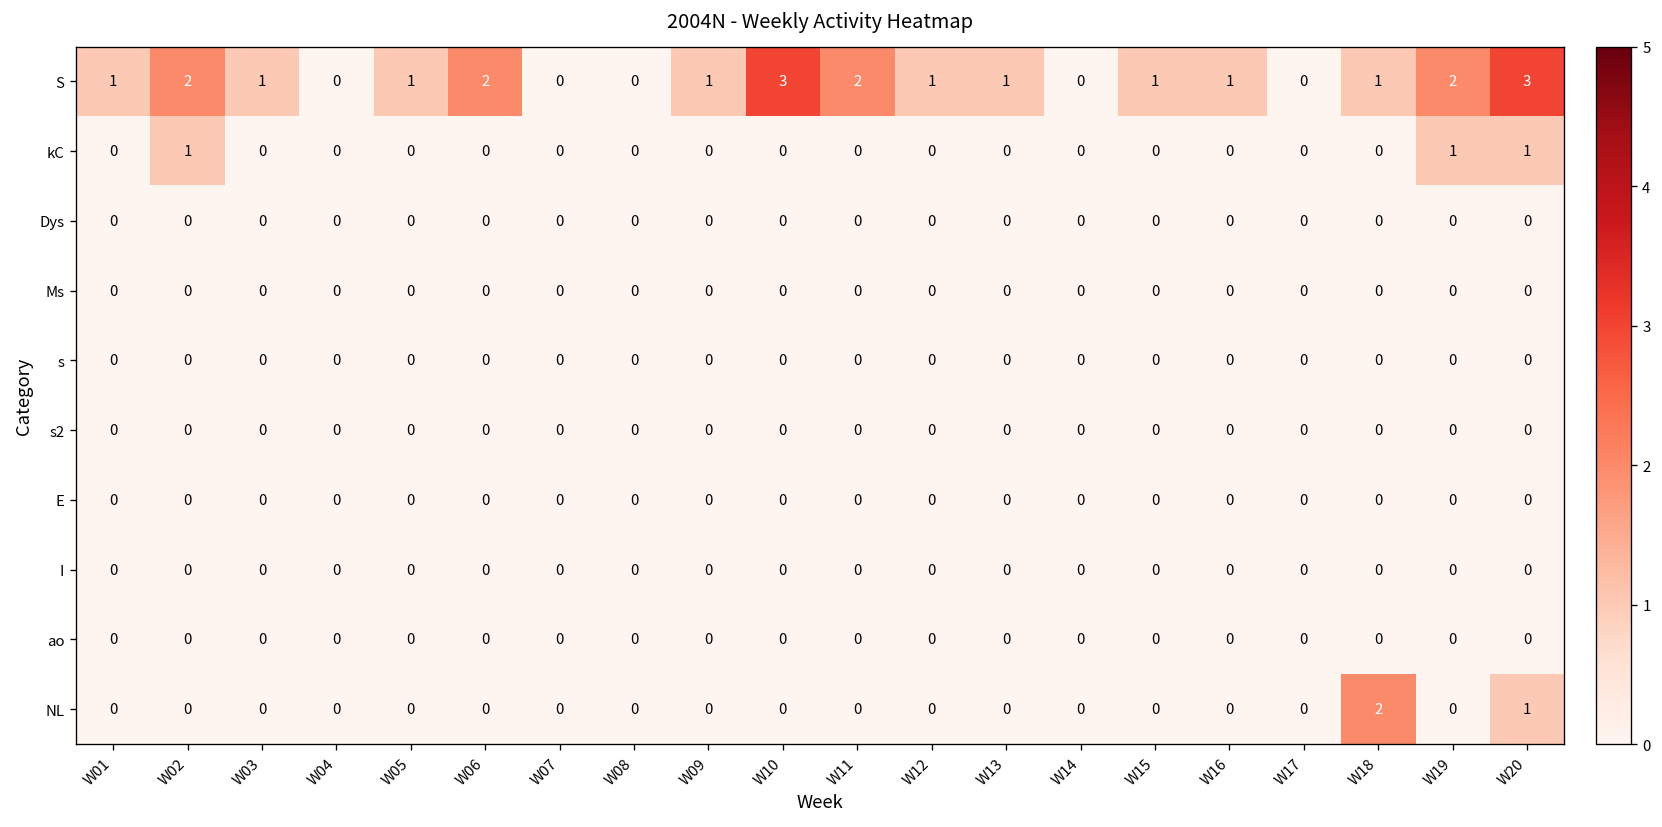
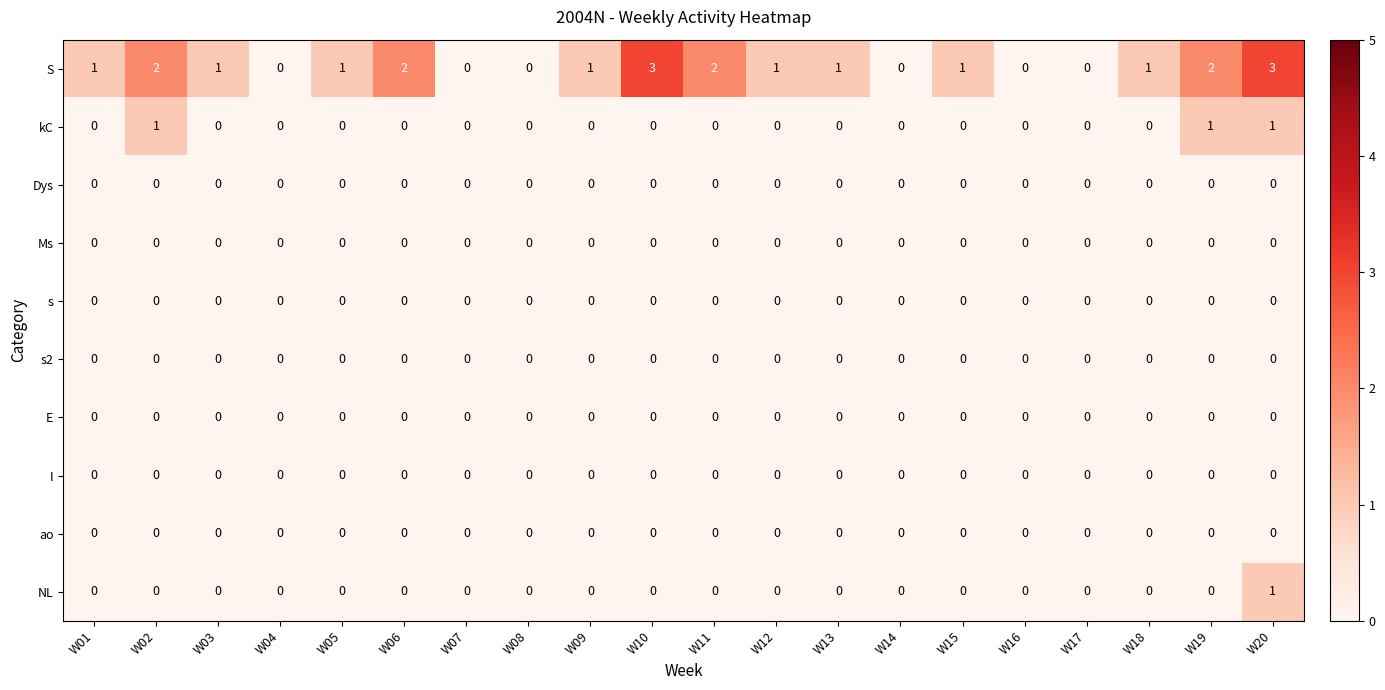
  {
    "S": {
      "W01": 1,
      "W02": 2,
      "W03": 1,
      "W04": 0,
      "W05": 1,
      "W06": 2,
      "W07": 0,
      "W08": 0,
      "W09": 1,
      "W10": 3,
      "W11": 2,
      "W12": 1,
      "W13": 1,
      "W14": 0,
      "W15": 1,
-     "W16": 1,
+     "W16": 0,
      "W17": 0,
      "W18": 1,
      "W19": 2,
      "W20": 3
    },
    "kC": {
      "W01": 0,
      "W02": 1,
      "W03": 0,
      "W04": 0,
      "W05": 0,
      "W06": 0,
      "W07": 0,
      "W08": 0,
      "W09": 0,
      "W10": 0,
      "W11": 0,
      "W12": 0,
      "W13": 0,
      "W14": 0,
      "W15": 0,
      "W16": 0,
      "W17": 0,
      "W18": 0,
      "W19": 1,
      "W20": 1
    },
    "Dys": {
      "W01": 0,
      "W02": 0,
      "W03": 0,
      "W04": 0,
      "W05": 0,
      "W06": 0,
      "W07": 0,
      "W08": 0,
      "W09": 0,
      "W10": 0,
      "W11": 0,
      "W12": 0,
      "W13": 0,
      "W14": 0,
      "W15": 0,
      "W16": 0,
      "W17": 0,
      "W18": 0,
      "W19": 0,
      "W20": 0
    },
    "Ms": {
      "W01": 0,
      "W02": 0,
      "W03": 0,
      "W04": 0,
      "W05": 0,
      "W06": 0,
      "W07": 0,
      "W08": 0,
      "W09": 0,
      "W10": 0,
      "W11": 0,
      "W12": 0,
      "W13": 0,
      "W14": 0,
      "W15": 0,
      "W16": 0,
      "W17": 0,
      "W18": 0,
      "W19": 0,
      "W20": 0
    },
    "s": {
      "W01": 0,
      "W02": 0,
      "W03": 0,
      "W04": 0,
      "W05": 0,
      "W06": 0,
      "W07": 0,
      "W08": 0,
      "W09": 0,
      "W10": 0,
      "W11": 0,
      "W12": 0,
      "W13": 0,
      "W14": 0,
      "W15": 0,
      "W16": 0,
      "W17": 0,
      "W18": 0,
      "W19": 0,
      "W20": 0
    },
    "s2": {
      "W01": 0,
      "W02": 0,
      "W03": 0,
      "W04": 0,
      "W05": 0,
      "W06": 0,
      "W07": 0,
      "W08": 0,
      "W09": 0,
      "W10": 0,
      "W11": 0,
      "W12": 0,
      "W13": 0,
      "W14": 0,
      "W15": 0,
      "W16": 0,
      "W17": 0,
      "W18": 0,
      "W19": 0,
      "W20": 0
    },
    "E": {
      "W01": 0,
      "W02": 0,
      "W03": 0,
      "W04": 0,
      "W05": 0,
      "W06": 0,
      "W07": 0,
      "W08": 0,
      "W09": 0,
      "W10": 0,
      "W11": 0,
      "W12": 0,
      "W13": 0,
      "W14": 0,
      "W15": 0,
      "W16": 0,
      "W17": 0,
      "W18": 0,
      "W19": 0,
      "W20": 0
    },
    "I": {
      "W01": 0,
      "W02": 0,
      "W03": 0,
      "W04": 0,
      "W05": 0,
      "W06": 0,
      "W07": 0,
      "W08": 0,
      "W09": 0,
      "W10": 0,
      "W11": 0,
      "W12": 0,
      "W13": 0,
      "W14": 0,
      "W15": 0,
      "W16": 0,
      "W17": 0,
      "W18": 0,
      "W19": 0,
      "W20": 0
    },
    "ao": {
      "W01": 0,
      "W02": 0,
      "W03": 0,
      "W04": 0,
      "W05": 0,
      "W06": 0,
      "W07": 0,
      "W08": 0,
      "W09": 0,
      "W10": 0,
      "W11": 0,
      "W12": 0,
      "W13": 0,
      "W14": 0,
      "W15": 0,
      "W16": 0,
      "W17": 0,
      "W18": 0,
      "W19": 0,
      "W20": 0
    },
    "NL": {
      "W01": 0,
      "W02": 0,
      "W03": 0,
      "W04": 0,
      "W05": 0,
      "W06": 0,
      "W07": 0,
      "W08": 0,
      "W09": 0,
      "W10": 0,
      "W11": 0,
      "W12": 0,
      "W13": 0,
      "W14": 0,
      "W15": 0,
      "W16": 0,
      "W17": 0,
-     "W18": 2,
+     "W18": 0,
      "W19": 0,
      "W20": 1
    }
  }
